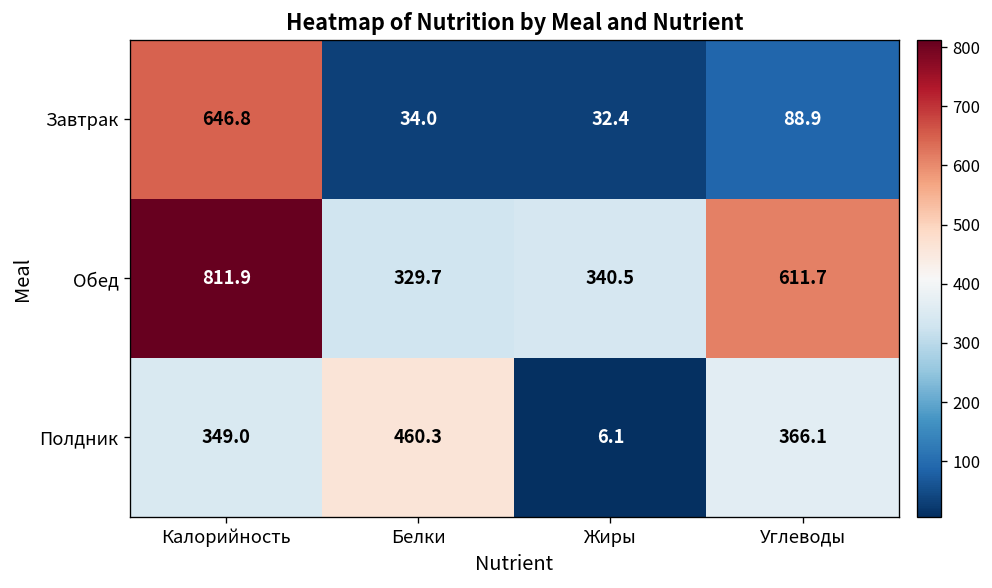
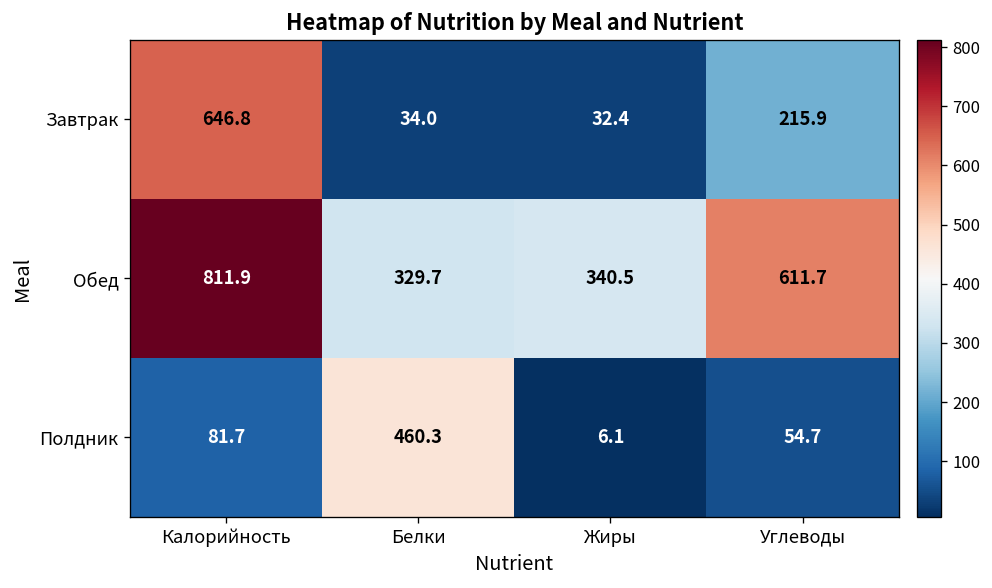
  {
    "Завтрак": {
      "Калорийность": 646.8,
      "Белки": 34.0,
      "Жиры": 32.4,
-     "Углеводы": 88.9
+     "Углеводы": 215.9
    },
    "Обед": {
      "Калорийность": 811.9,
      "Белки": 329.7,
      "Жиры": 340.5,
      "Углеводы": 611.7
    },
    "Полдник": {
-     "Калорийность": 349.0,
+     "Калорийность": 81.7,
      "Белки": 460.3,
      "Жиры": 6.1,
-     "Углеводы": 366.1
+     "Углеводы": 54.7
    }
  }
